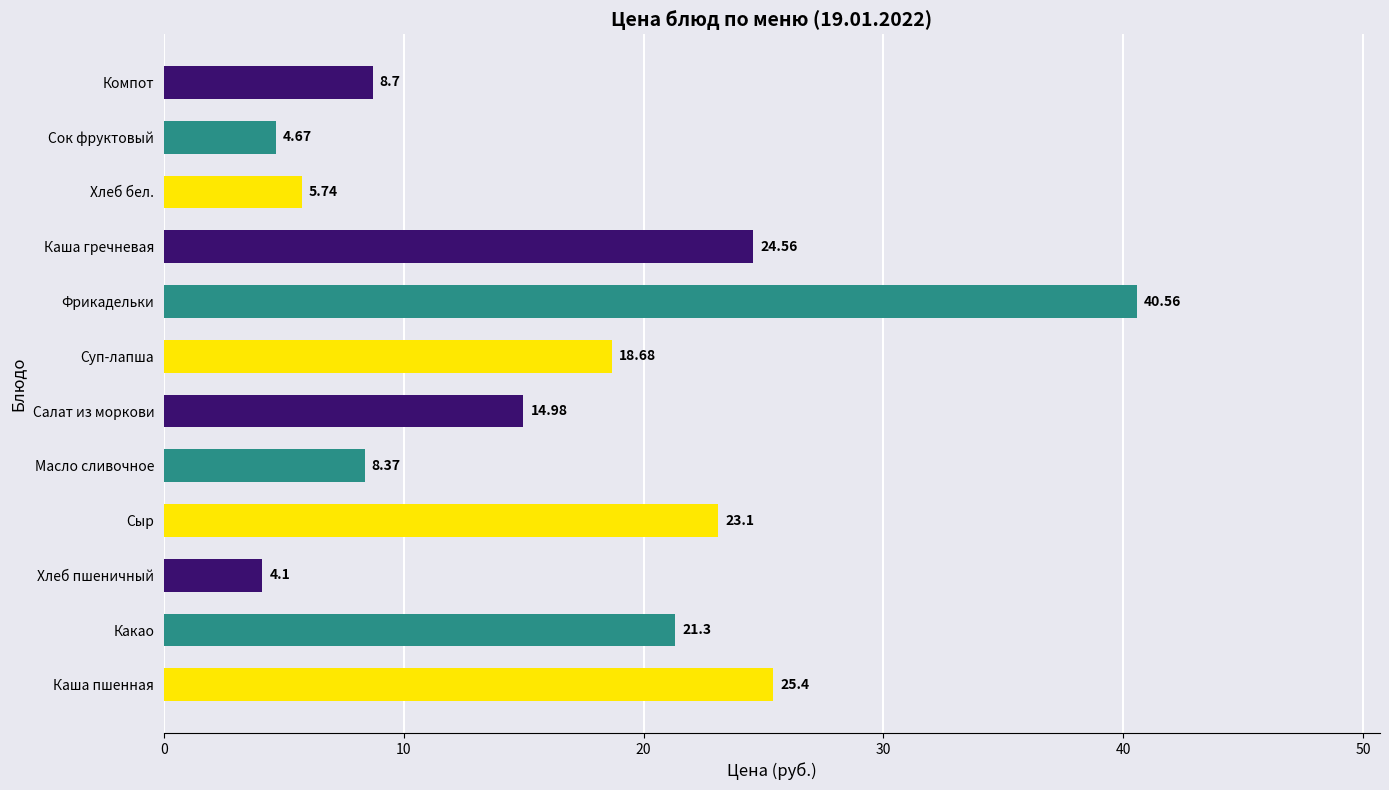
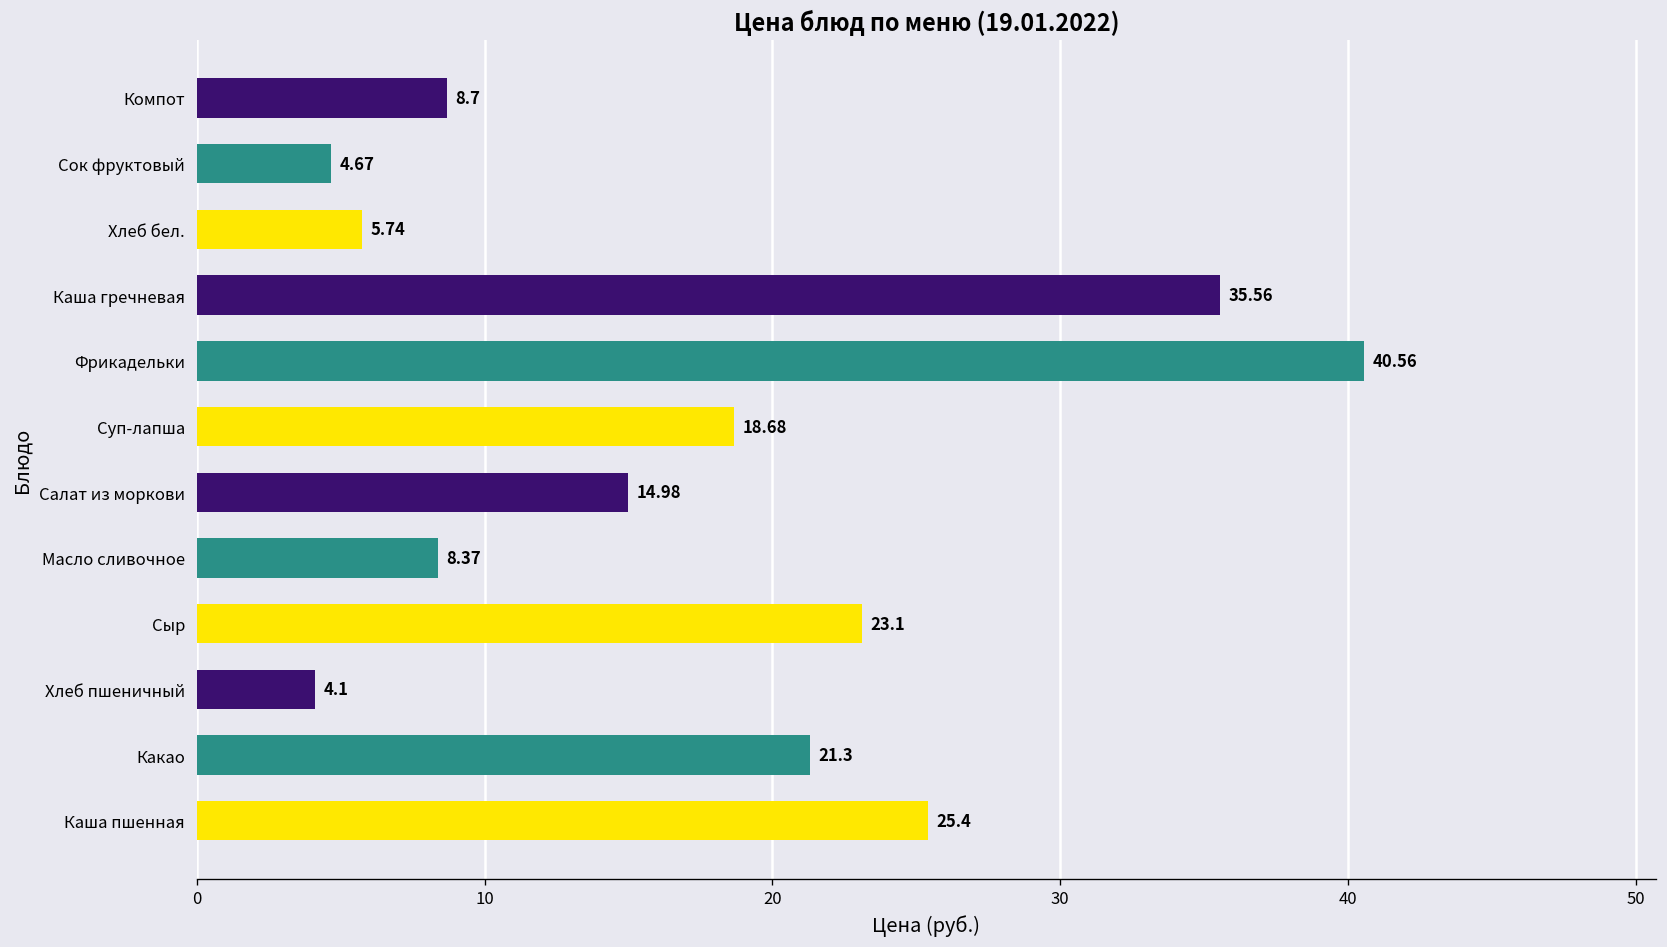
  {
    "Компот": 8.7,
    "Сок фруктовый": 4.67,
    "Хлеб бел.": 5.74,
-   "Каша гречневая": 24.56,
+   "Каша гречневая": 35.56,
    "Фрикадельки": 40.56,
    "Суп-лапша": 18.68,
    "Салат из моркови": 14.98,
    "Масло сливочное": 8.37,
    "Сыр": 23.1,
    "Хлеб пшеничный": 4.1,
    "Какао": 21.3,
    "Каша пшенная": 25.4
  }
